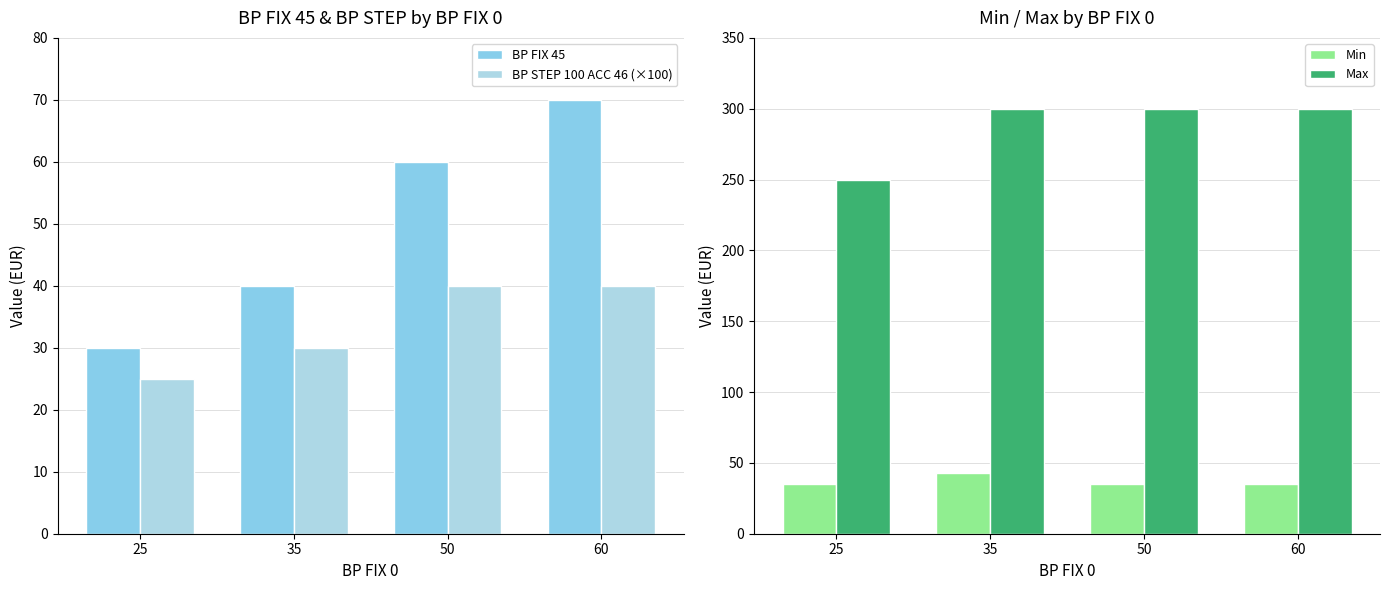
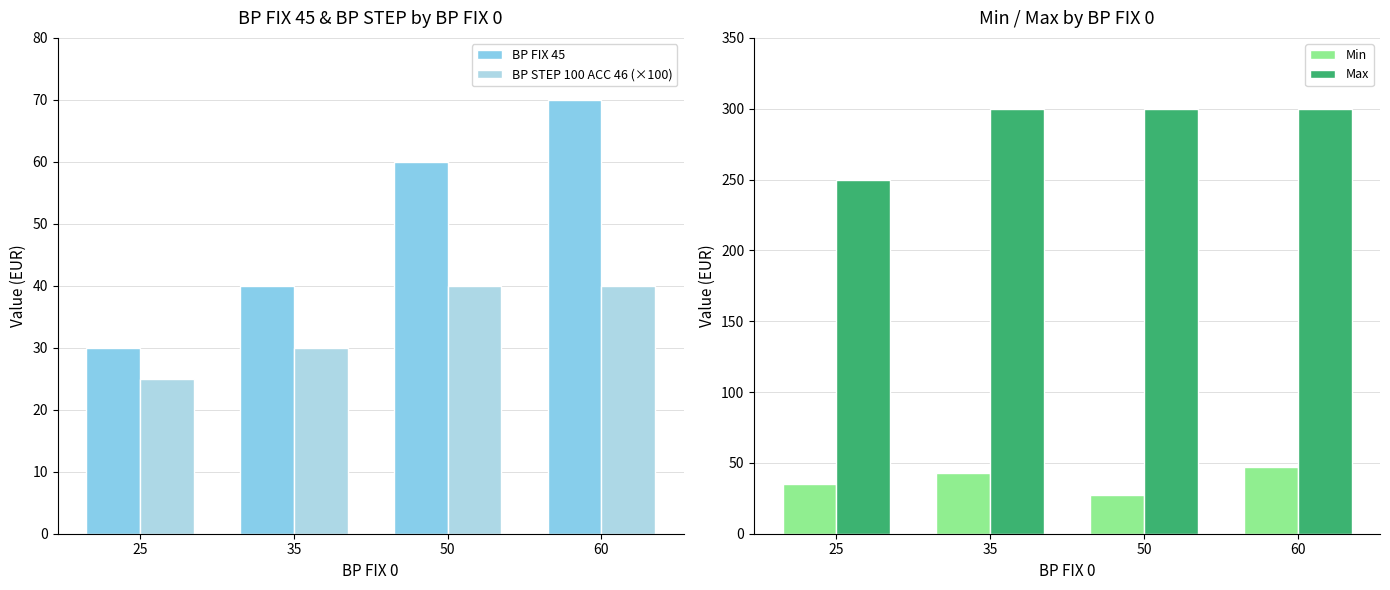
  {
    "Min / Max by BP FIX 0": {
      "Min": {
        "25": 35,
        "35": 43,
-       "50": 35,
-       "60": 35
+       "50": 27,
+       "60": 47
      },
      "Max": {
        "25": 250,
        "35": 300,
        "50": 300,
        "60": 300
      }
    }
  }
